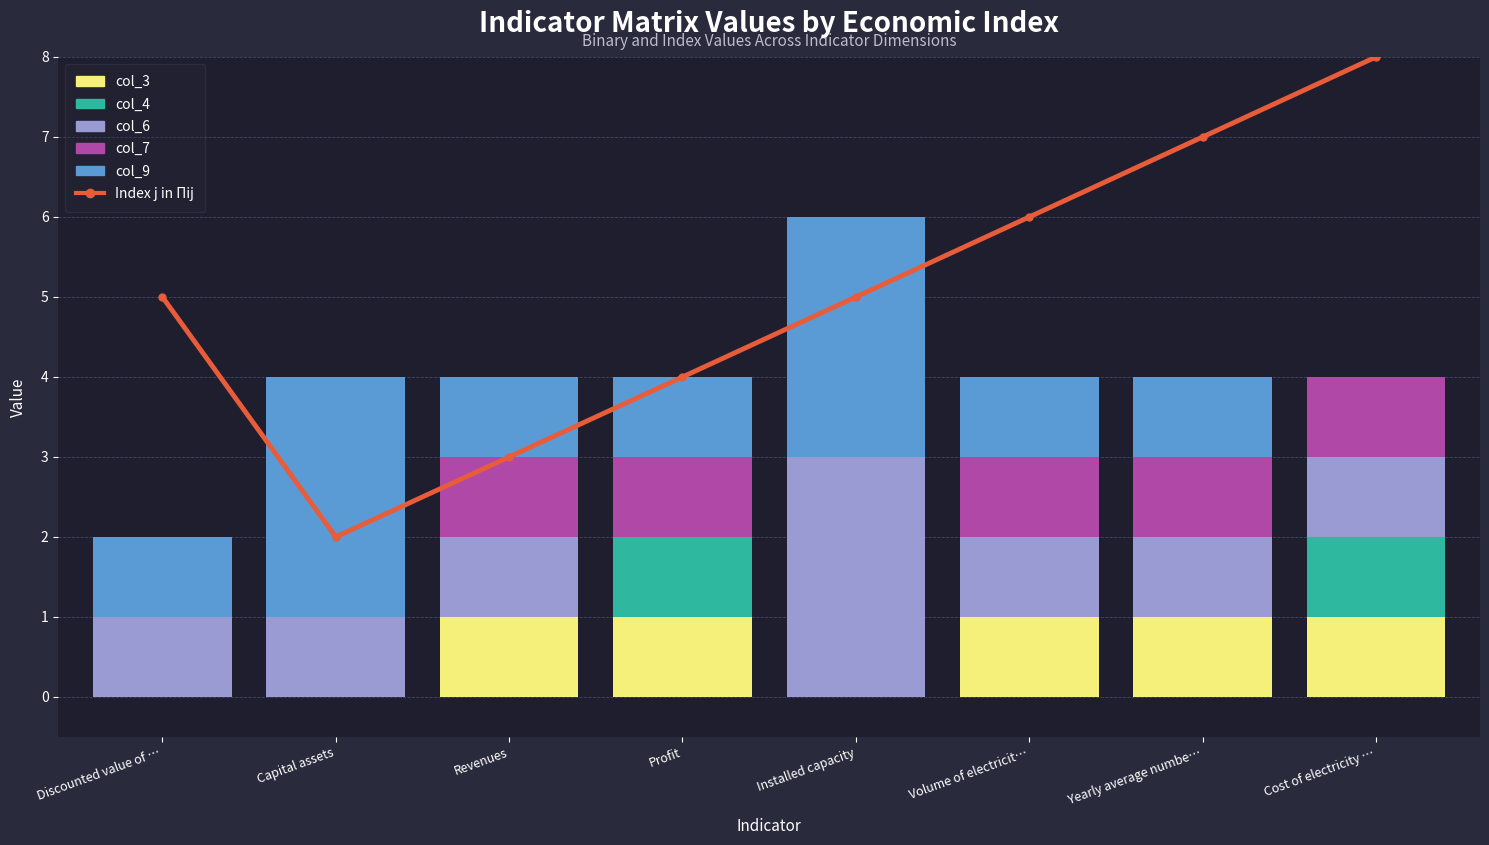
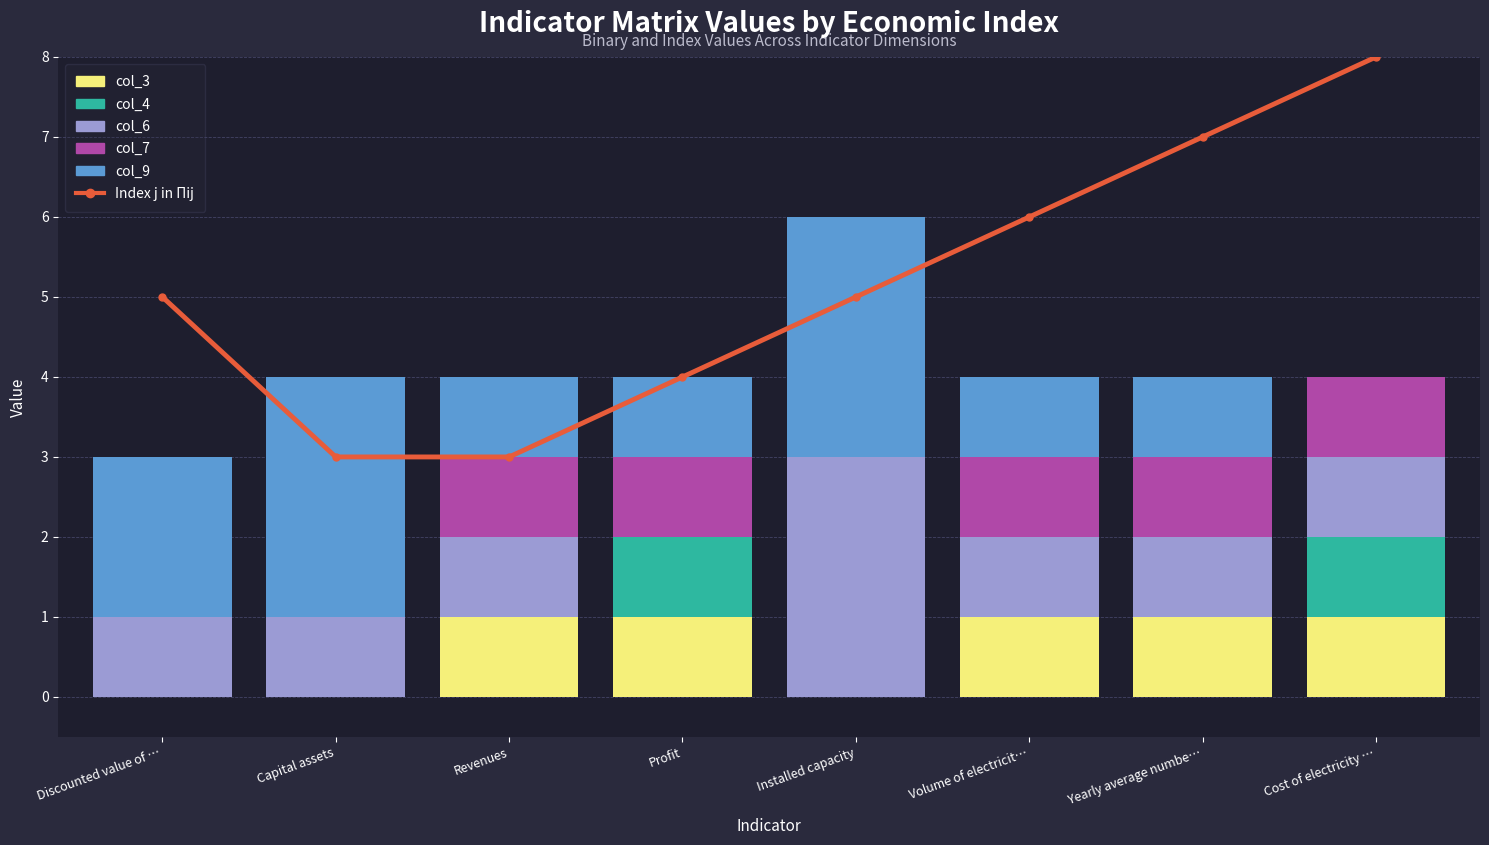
  {
    "Index j in Пij": {
      "Discounted value of …": 5,
-     "Capital assets": 2,
+     "Capital assets": 3,
      "Revenues": 3,
      "Profit": 4,
      "Installed capacity": 5,
      "Volume of electricit…": 6,
      "Yearly average numbe…": 7,
      "Cost of electricity …": 8
    },
    "col_9": {
-     "Discounted value of …": 1
+     "Discounted value of …": 2
    }
  }
